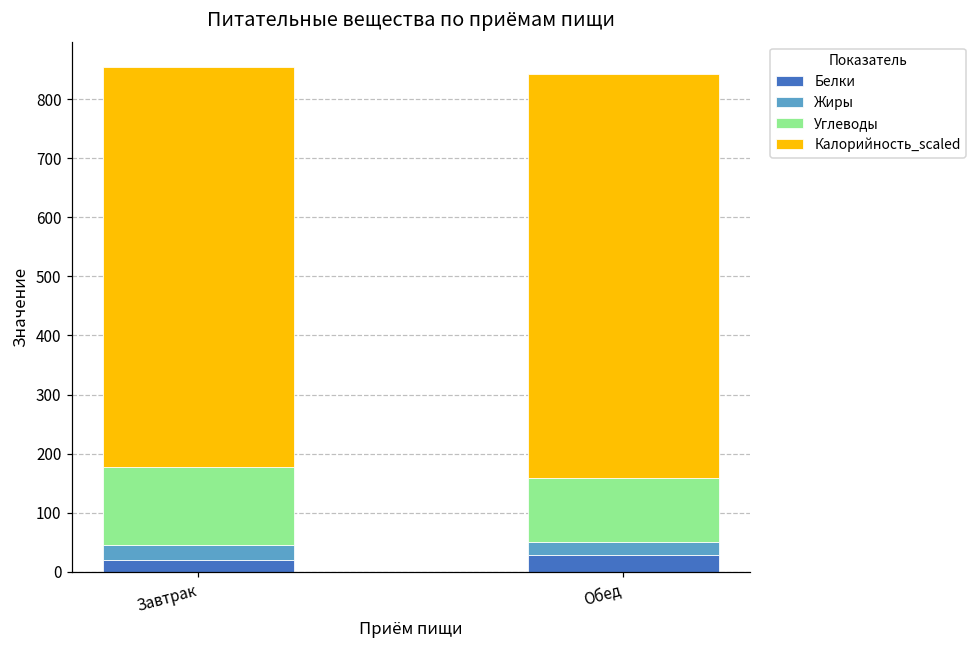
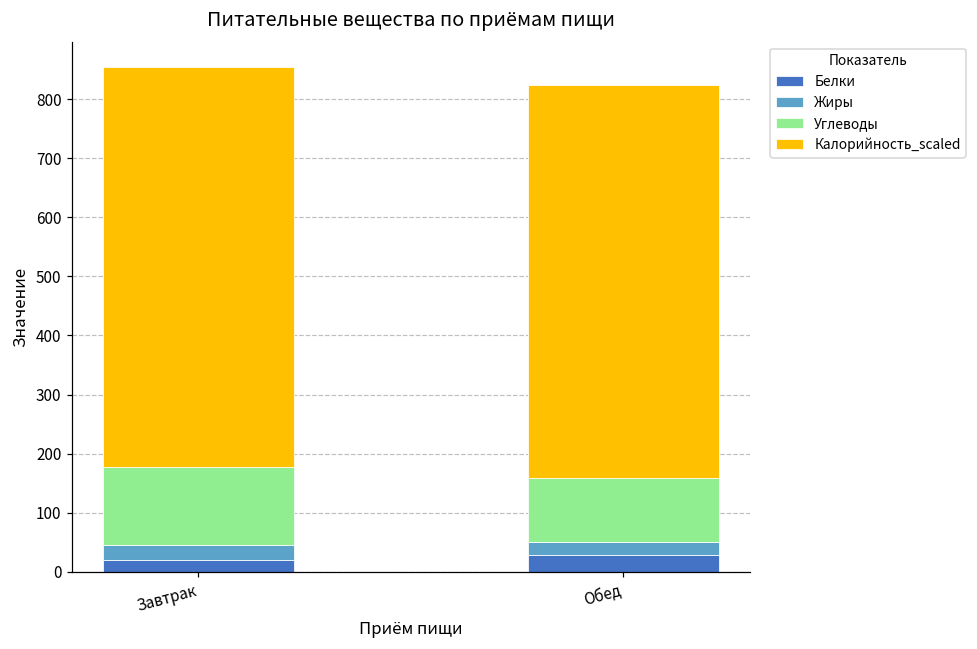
  {
    "Углеводы": {
      "Завтрак": 130,
      "Обед": 110
    },
    "Калорийность_scaled": {
      "Завтрак": 680,
-     "Обед": 680
+     "Обед": 670
    }
  }
